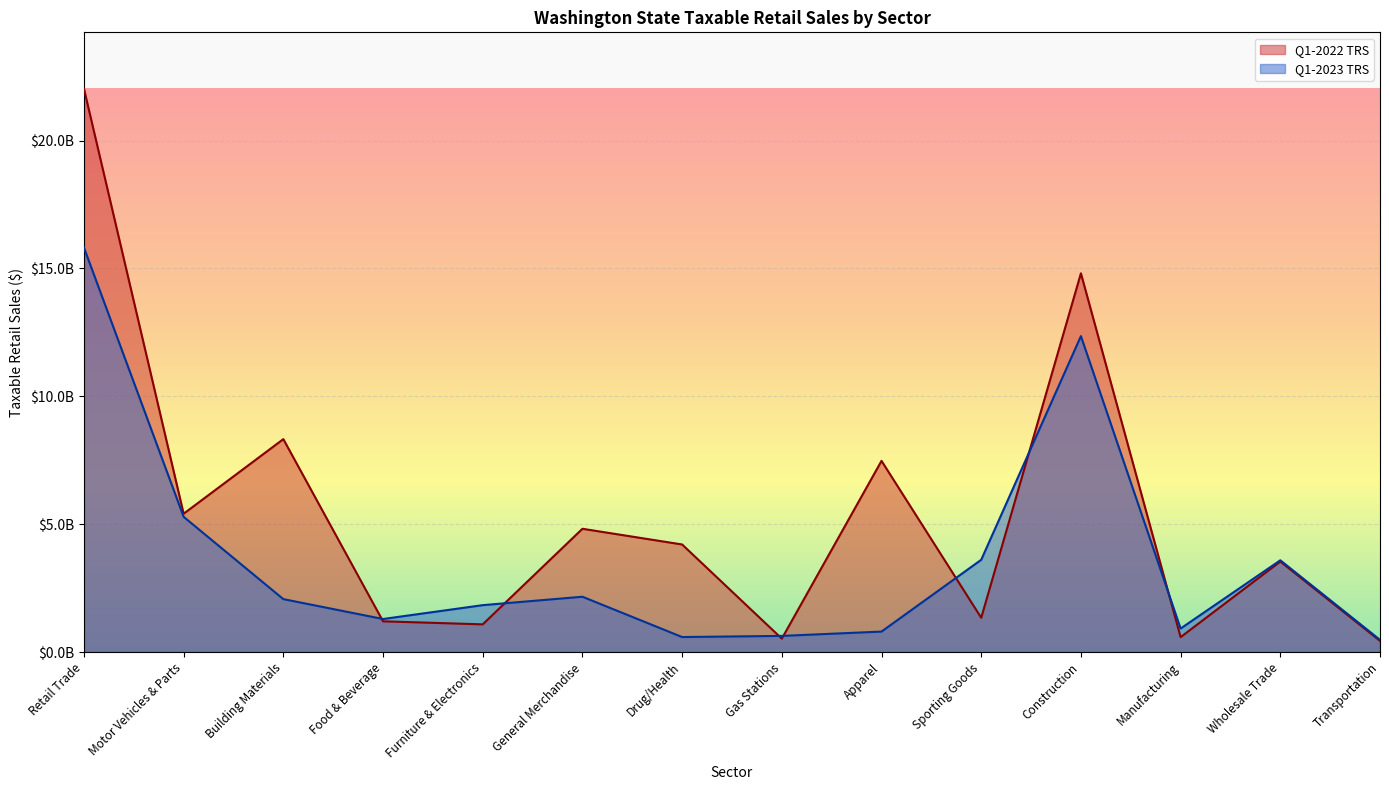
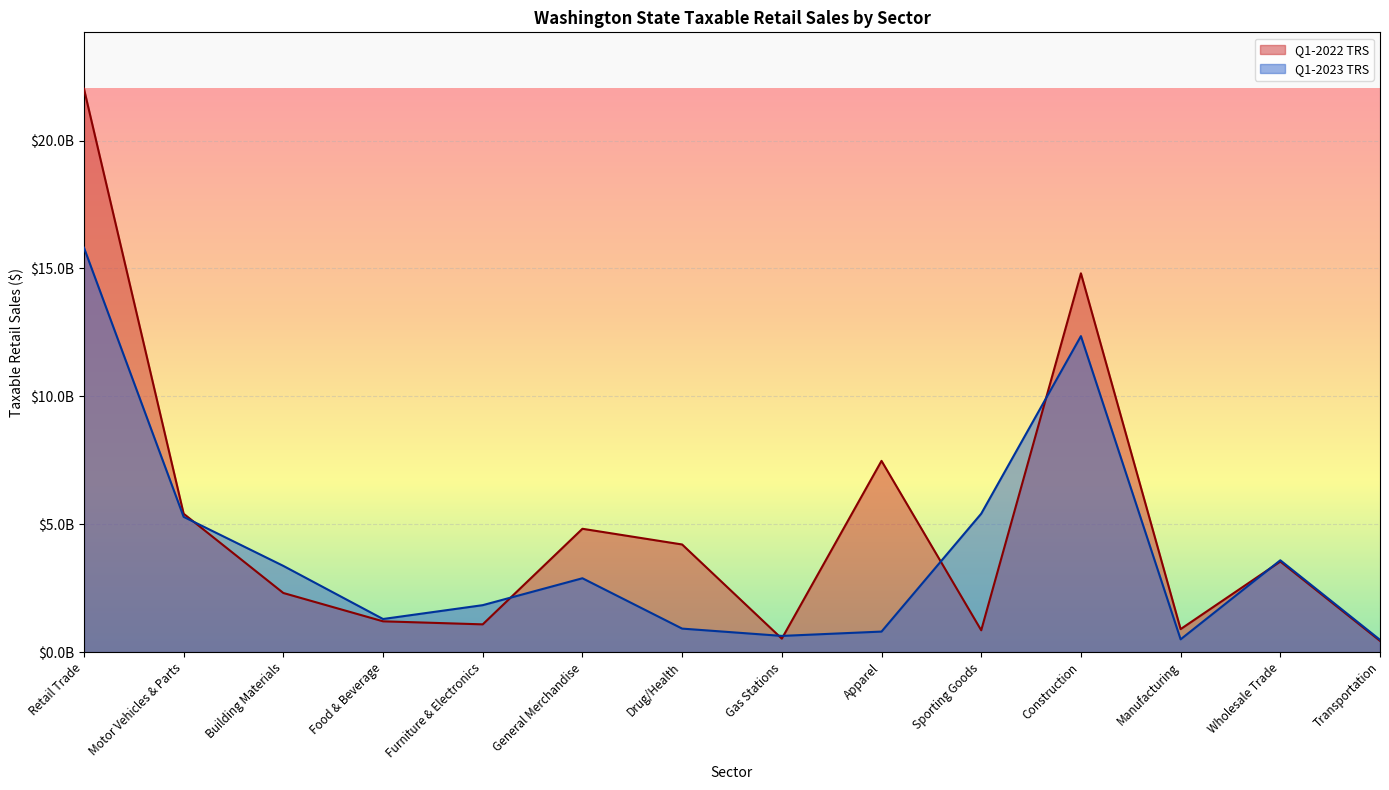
  {
    "Q1-2022 TRS": {
      "Retail Trade": "$22000000000",
      "Motor Vehicles & Parts": "$5400000000",
-     "Building Materials": "$8300000000",
+     "Building Materials": "$2300000000",
      "Furniture & Electronics": "$1100000000",
      "General Merchandise": "$4800000000",
      "Drug/Health": "$4200000000",
      "Gas Stations": "$500000000",
      "Apparel": "$7500000000",
-     "Sporting Goods": "$1300000000",
+     "Sporting Goods": "$900000000",
      "Construction": "$14800000000",
-     "Manufacturing": "$600000000"
+     "Manufacturing": "$900000000"
    },
    "Q1-2023 TRS": {
      "Retail Trade": "$15800000000",
      "Motor Vehicles & Parts": "$5300000000",
-     "Building Materials": "$2100000000",
+     "Building Materials": "$3400000000",
      "Furniture & Electronics": "$1800000000",
-     "General Merchandise": "$2200000000",
-     "Drug/Health": "$600000000",
+     "General Merchandise": "$2900000000",
+     "Drug/Health": "$900000000",
      "Gas Stations": "$600000000",
      "Apparel": "$800000000",
-     "Sporting Goods": "$3600000000",
+     "Sporting Goods": "$5400000000",
      "Construction": "$12400000000",
-     "Manufacturing": "$900000000"
+     "Manufacturing": "$500000000"
    }
  }
